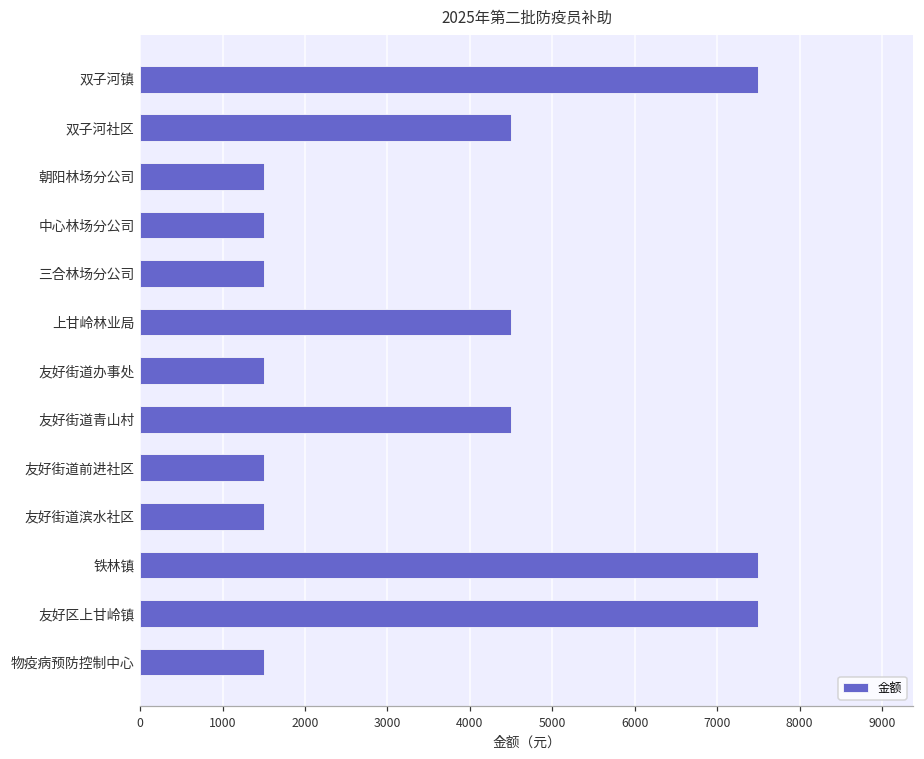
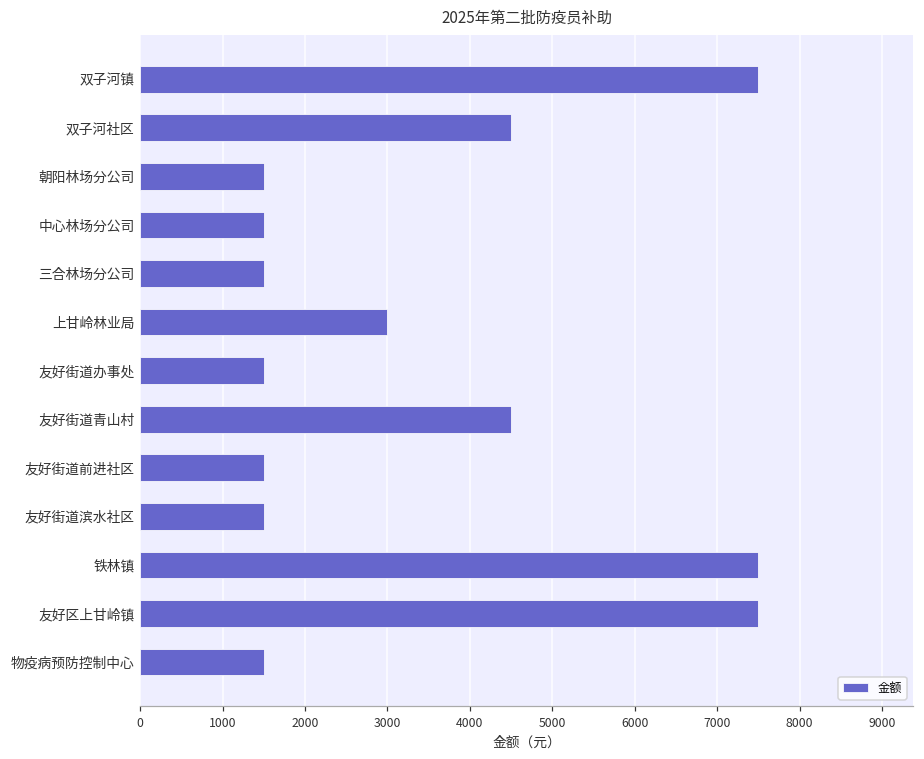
  {
    "双子河镇": 7500,
    "双子河社区": 4500,
    "朝阳林场分公司": 1500,
    "中心林场分公司": 1500,
    "三合林场分公司": 1500,
-   "上甘岭林业局": 4500,
+   "上甘岭林业局": 3000,
    "友好街道办事处": 1500,
    "友好街道青山村": 4500,
    "友好街道前进社区": 1500,
    "友好街道滨水社区": 1500,
    "铁林镇": 7500,
    "友好区上甘岭镇": 7500,
    "物疫病预防控制中心": 1500
  }
